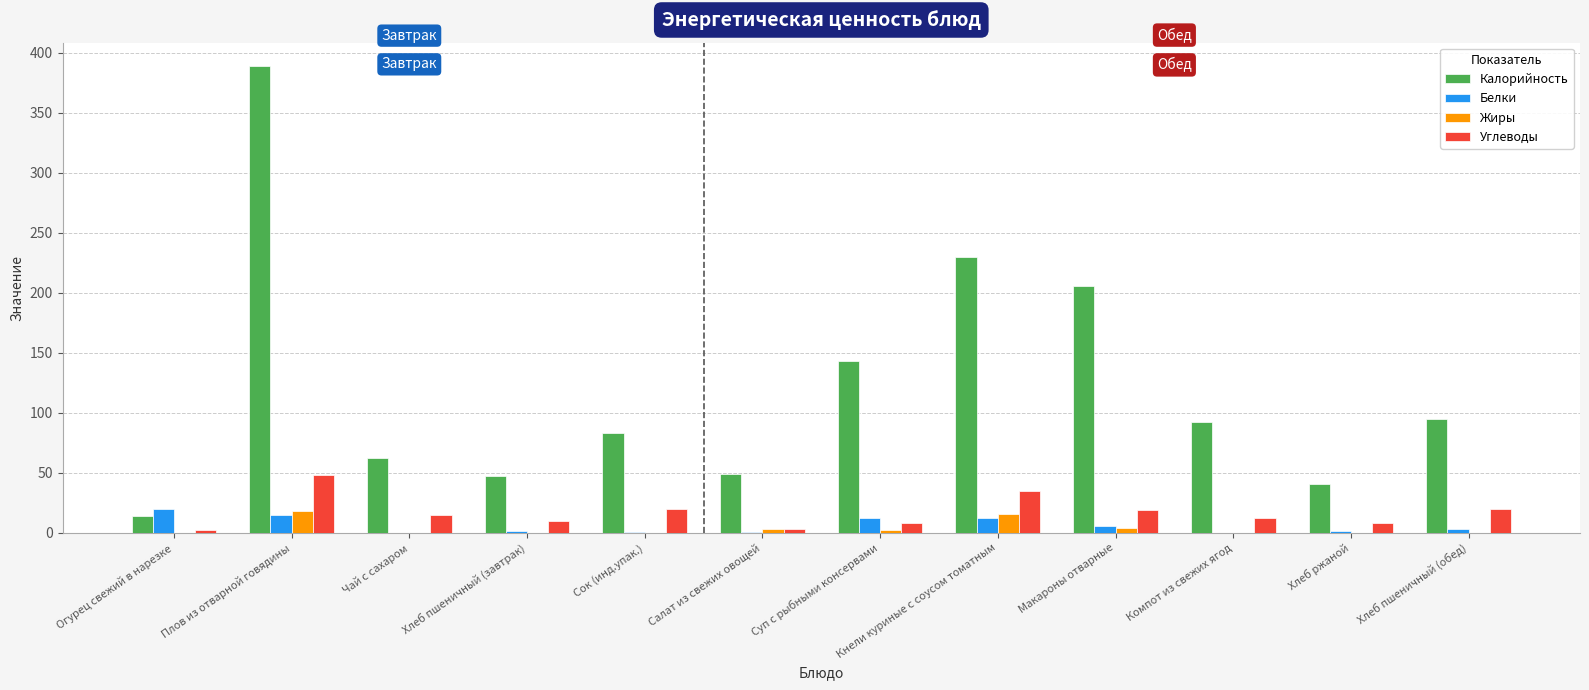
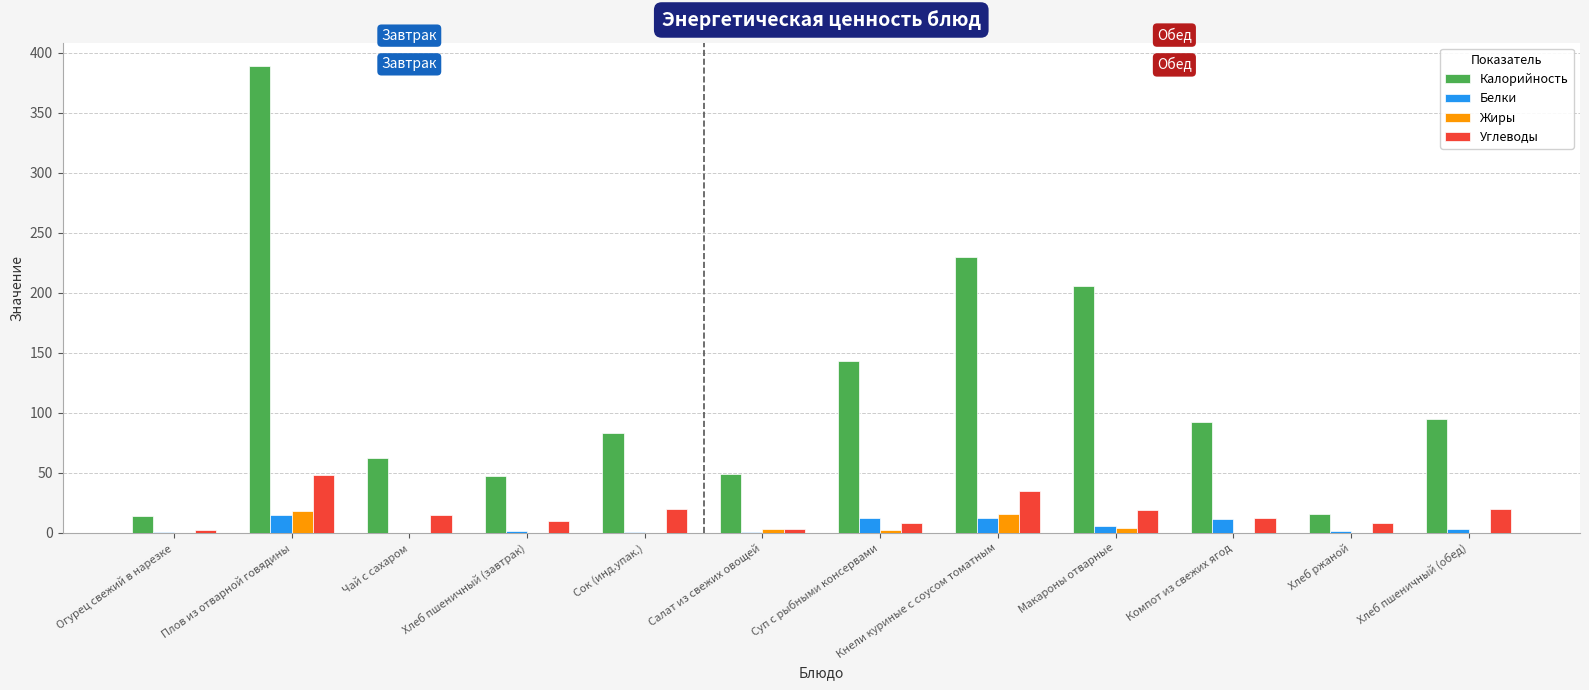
  {
    "Калорийность": {
      "Огурец свежий в нарезке": 15,
      "Плов из отварной говядины": 389,
      "Чай с сахаром": 62,
      "Хлеб пшеничный (завтрак)": 47,
      "Сок (инд.упак.)": 83,
      "Салат из свежих овощей": 49,
      "Суп с рыбными консервами": 143,
      "Кнели куриные с соусом томатным": 230,
      "Макароны отварные": 206,
      "Компот из свежих ягод": 93,
-     "Хлеб ржаной": 41,
+     "Хлеб ржаной": 16,
      "Хлеб пшеничный (обед)": 95
    },
    "Белки": {
-     "Огурец свежий в нарезке": 20,
+     "Огурец свежий в нарезке": 1,
      "Плов из отварной говядины": 15,
      "Суп с рыбными консервами": 13,
      "Кнели куриные с соусом томатным": 13,
      "Макароны отварные": 6,
-     "Компот из свежих ягод": 0,
+     "Компот из свежих ягод": 12,
      "Хлеб пшеничный (обед)": 3
    },
    "Жиры": {
      "Плов из отварной говядины": 18,
      "Чай с сахаром": 0,
      "Салат из свежих овощей": 4,
      "Суп с рыбными консервами": 3,
      "Кнели куриные с соусом томатным": 16,
      "Макароны отварные": 4
    },
    "Углеводы": {
      "Огурец свежий в нарезке": 2,
      "Плов из отварной говядины": 48,
      "Чай с сахаром": 15,
      "Хлеб пшеничный (завтрак)": 10,
      "Сок (инд.упак.)": 20,
      "Салат из свежих овощей": 3,
      "Суп с рыбными консервами": 8,
      "Кнели куриные с соусом томатным": 35,
      "Макароны отварные": 19,
      "Компот из свежих ягод": 12,
      "Хлеб ржаной": 9,
      "Хлеб пшеничный (обед)": 20
    }
  }
